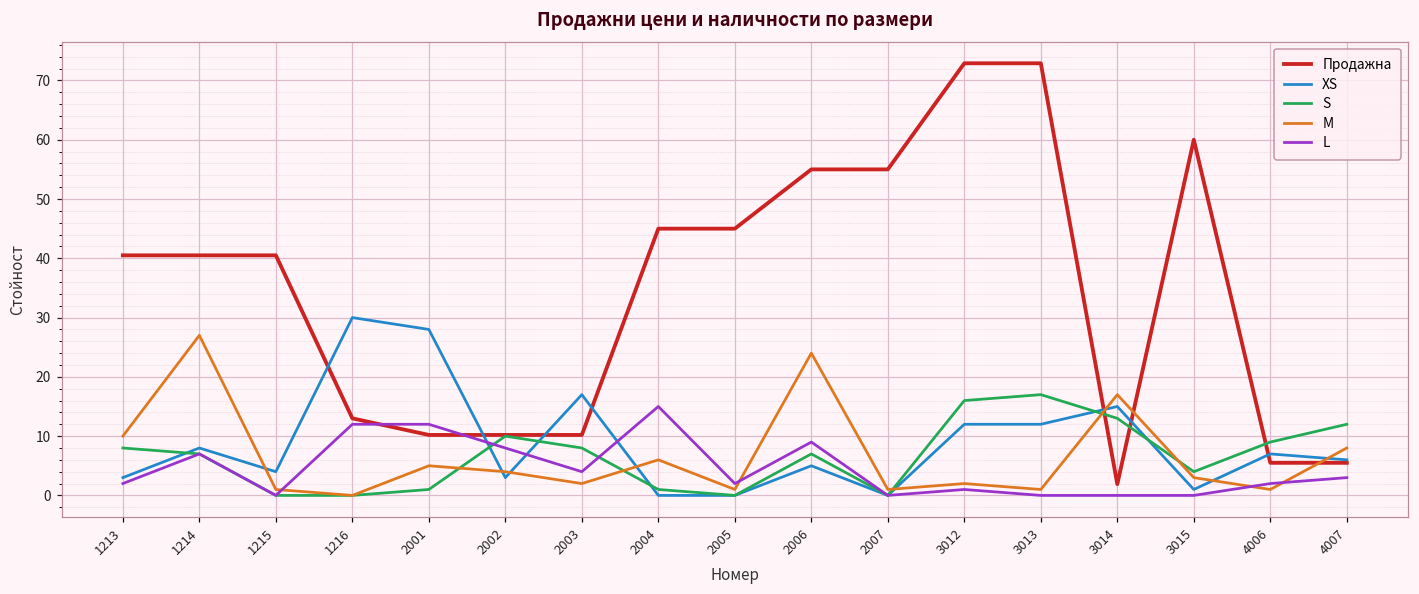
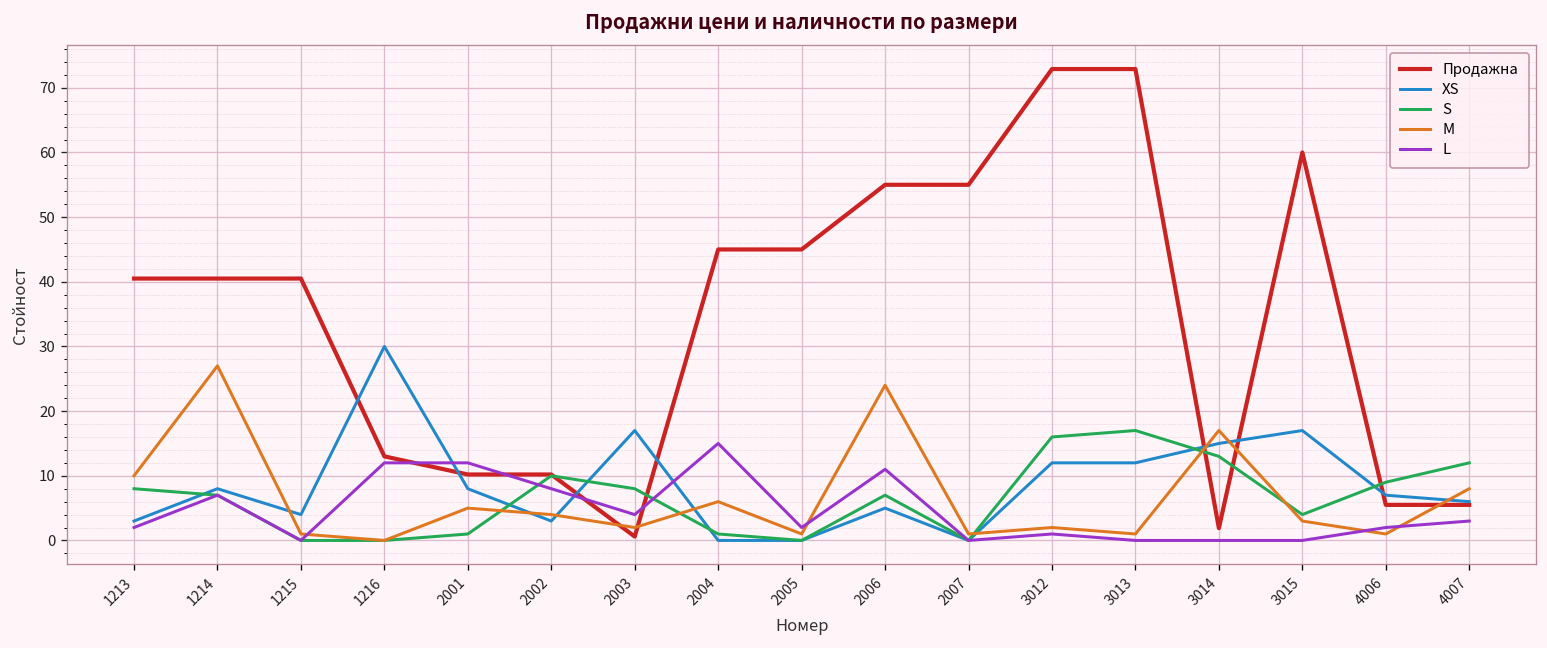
  {
    "Продажна": {
      "1213": 41,
      "1214": 41,
      "1215": 41,
      "1216": 13,
      "2001": 10,
-     "2003": 10,
+     "2003": 1,
      "2004": 45,
      "2005": 45,
      "2006": 55,
      "2007": 55,
      "3012": 73,
      "3013": 73,
      "3014": 2,
      "3015": 60,
      "4006": 6,
      "4007": 6
    },
    "XS": {
      "1213": 3,
      "1214": 8,
      "1215": 4,
      "1216": 30,
-     "2001": 28,
+     "2001": 8,
      "2002": 3,
      "2003": 17,
      "2004": 0,
      "2006": 5,
      "3012": 12,
      "3013": 12,
      "3014": 15,
-     "3015": 1,
+     "3015": 17,
      "4006": 7,
      "4007": 6
    },
    "S": {
      "1213": 8,
      "2001": 1,
      "2003": 8,
      "2004": 1,
      "2006": 7,
      "3012": 16,
      "3013": 17,
      "3014": 13,
      "3015": 4,
      "4006": 9,
      "4007": 12
    },
    "M": {
      "1213": 10,
      "1214": 27,
      "1215": 1,
      "2001": 5,
      "2002": 4,
      "2003": 2,
      "2004": 6,
      "2005": 1,
      "2006": 24,
      "2007": 1,
      "3012": 2,
      "3013": 1,
      "3014": 17,
      "3015": 3,
      "4006": 1,
      "4007": 8
    },
    "L": {
      "1213": 2,
      "1216": 12,
      "2001": 12,
      "2002": 8,
      "2003": 4,
      "2004": 15,
      "2005": 2,
-     "2006": 9,
+     "2006": 11,
      "3012": 1,
      "3013": 0,
      "3014": 0,
      "3015": 0,
      "4006": 2,
      "4007": 3
    }
  }
